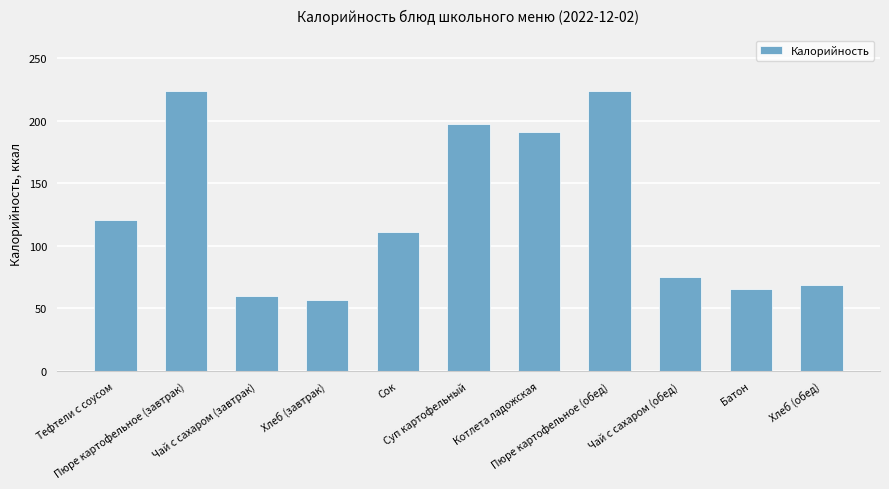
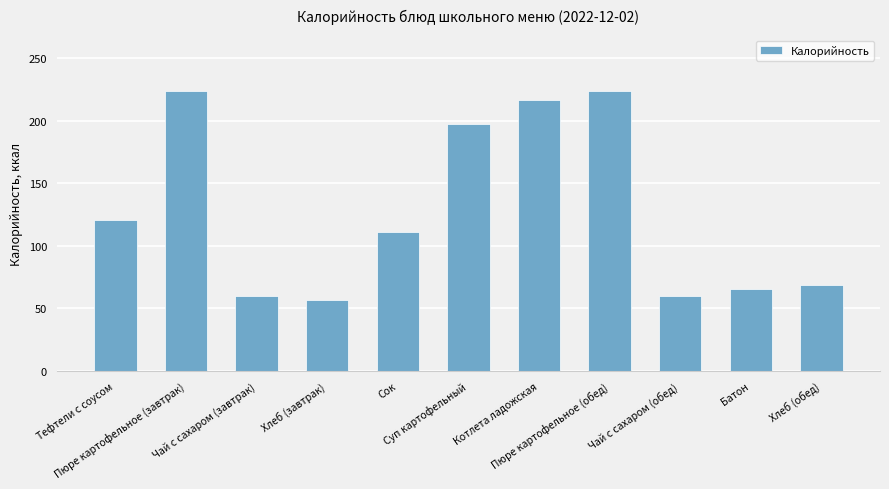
  {
    "Тефтели с соусом": 121,
    "Пюре картофельное (завтрак)": 224,
    "Чай с сахаром (завтрак)": 60,
    "Хлеб (завтрак)": 57,
    "Сок": 111,
    "Суп картофельный": 197,
-   "Котлета ладожская": 192,
+   "Котлета ладожская": 217,
    "Пюре картофельное (обед)": 224,
-   "Чай с сахаром (обед)": 75,
+   "Чай с сахаром (обед)": 60,
    "Батон": 66,
    "Хлеб (обед)": 68
  }
